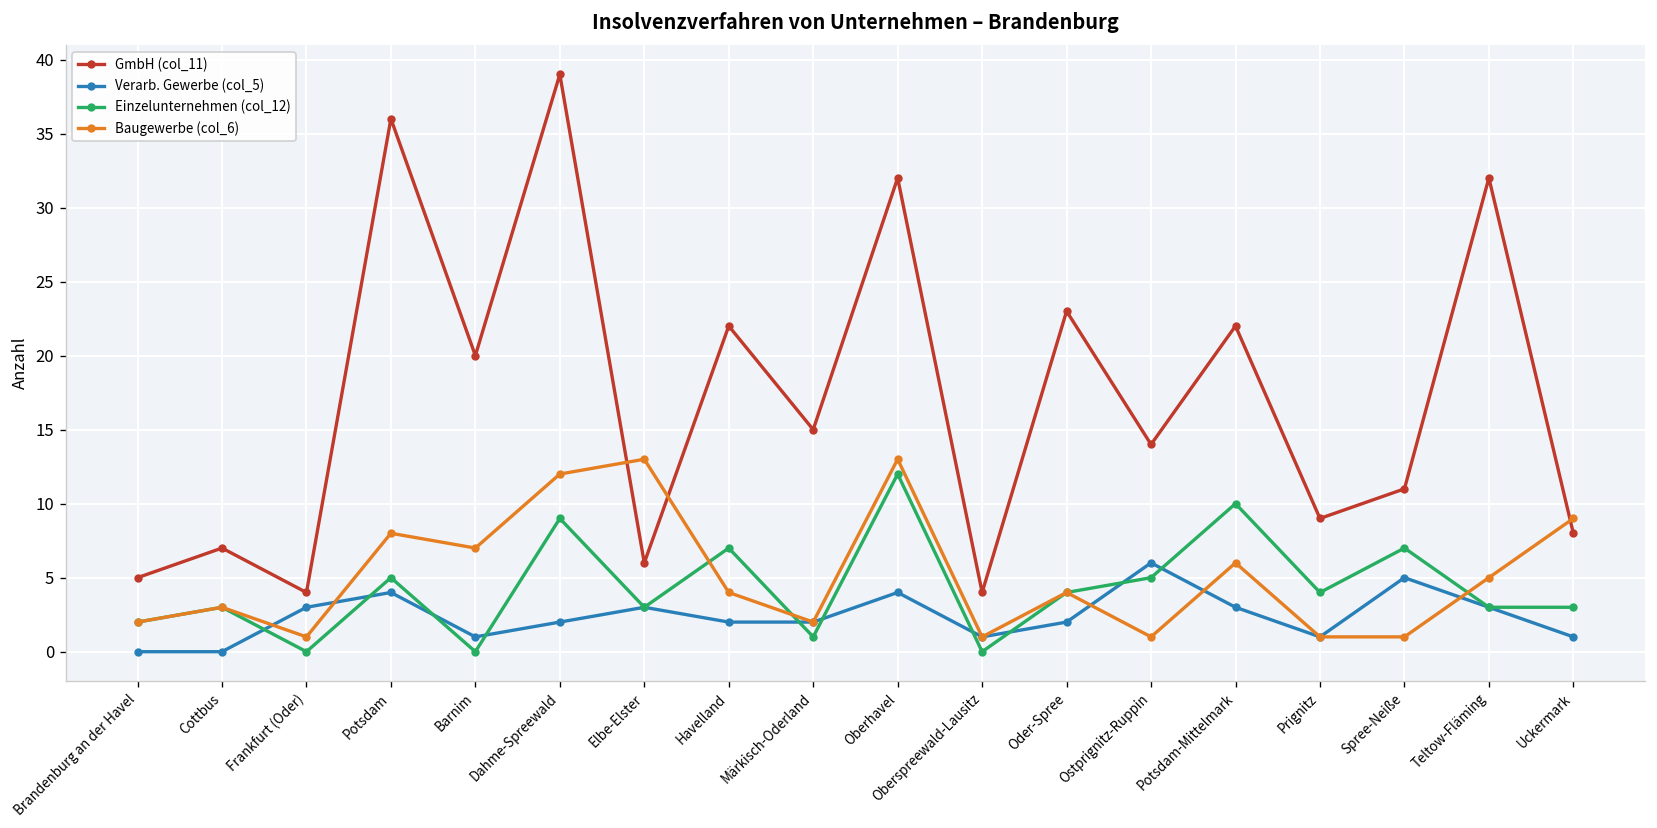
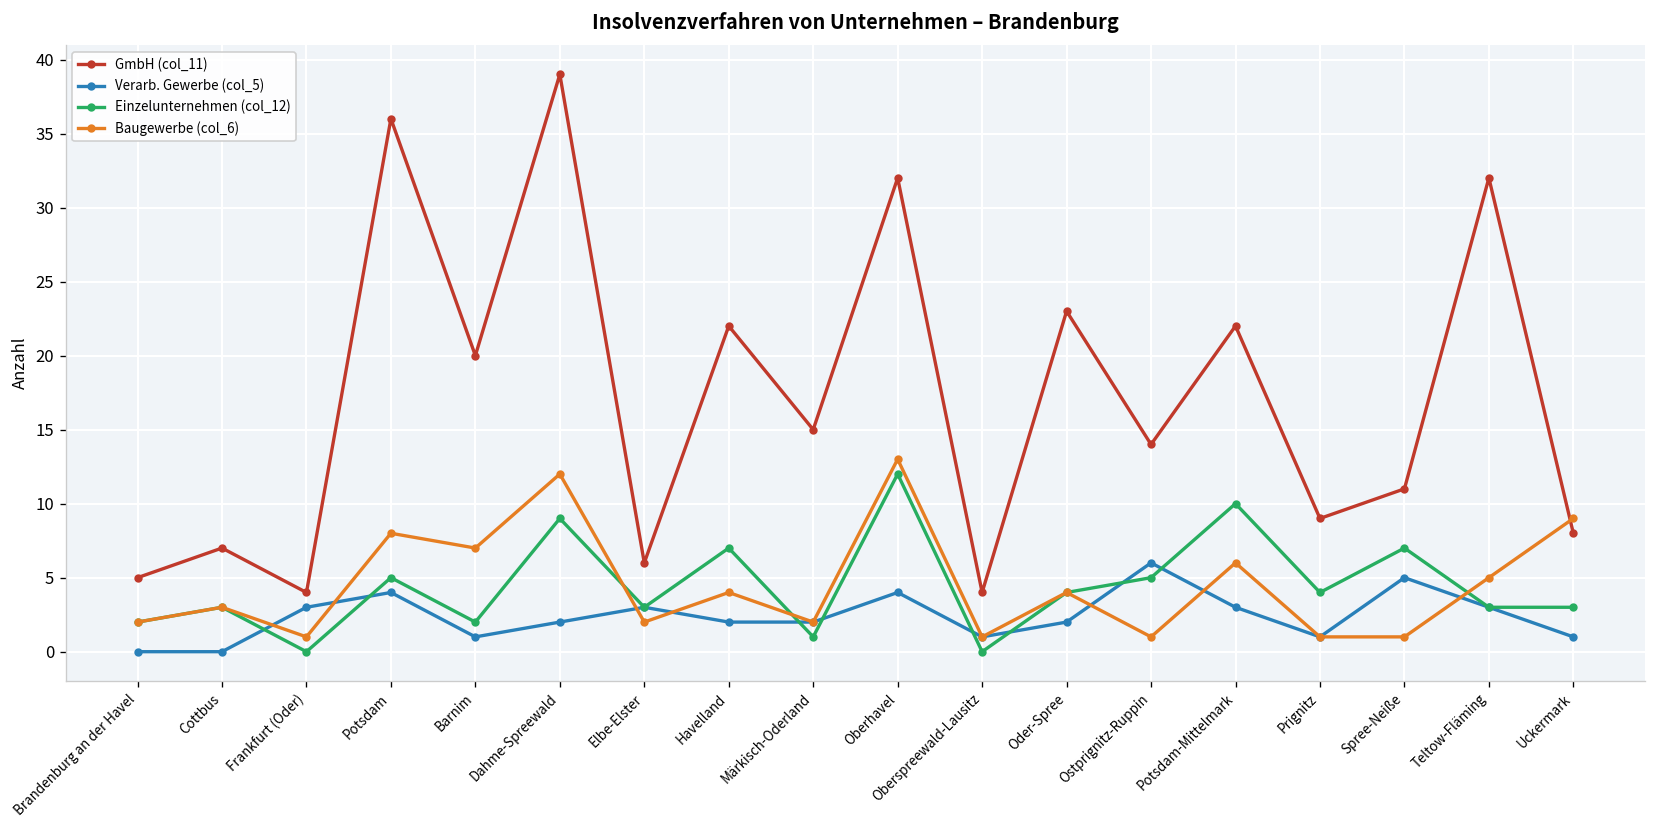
  {
    "GmbH (col_11)": {
      "Brandenburg an der Havel": 5,
      "Cottbus": 7,
      "Frankfurt (Oder)": 4,
      "Potsdam": 36,
      "Barnim": 20,
      "Dahme-Spreewald": 39,
      "Elbe-Elster": 6,
      "Havelland": 22,
      "Märkisch-Oderland": 15,
      "Oberhavel": 32,
      "Oberspreewald-Lausitz": 4,
      "Oder-Spree": 23,
      "Ostprignitz-Ruppin": 14,
      "Potsdam-Mittelmark": 22,
      "Prignitz": 9,
      "Spree-Neiße": 11,
      "Teltow-Fläming": 32,
      "Uckermark": 8
    },
    "Verarb. Gewerbe (col_5)": {
      "Brandenburg an der Havel": 0,
      "Cottbus": 0,
      "Frankfurt (Oder)": 3,
      "Potsdam": 4,
      "Barnim": 1,
      "Dahme-Spreewald": 2,
      "Havelland": 2,
      "Oberhavel": 4,
      "Oder-Spree": 2,
      "Ostprignitz-Ruppin": 6,
      "Potsdam-Mittelmark": 3,
      "Spree-Neiße": 5,
      "Uckermark": 1
    },
    "Einzelunternehmen (col_12)": {
      "Frankfurt (Oder)": 0,
      "Potsdam": 5,
-     "Barnim": 0,
+     "Barnim": 2,
      "Dahme-Spreewald": 9,
      "Havelland": 7,
      "Märkisch-Oderland": 1,
      "Oberhavel": 12,
      "Oberspreewald-Lausitz": 0,
      "Ostprignitz-Ruppin": 5,
      "Potsdam-Mittelmark": 10,
      "Prignitz": 4,
      "Spree-Neiße": 7,
      "Uckermark": 3
    },
    "Baugewerbe (col_6)": {
      "Frankfurt (Oder)": 1,
      "Potsdam": 8,
      "Barnim": 7,
      "Dahme-Spreewald": 12,
-     "Elbe-Elster": 13,
+     "Elbe-Elster": 2,
      "Havelland": 4,
      "Oberhavel": 13,
      "Ostprignitz-Ruppin": 1,
      "Potsdam-Mittelmark": 6,
      "Spree-Neiße": 1,
      "Teltow-Fläming": 5,
      "Uckermark": 9
    }
  }
